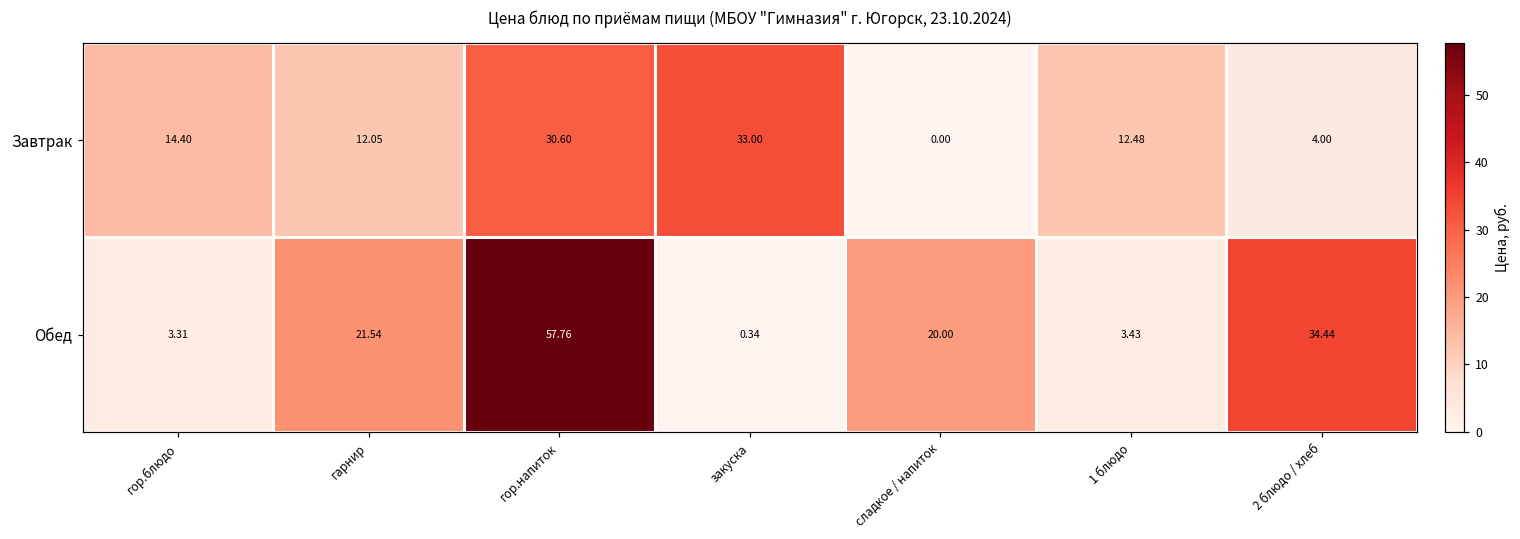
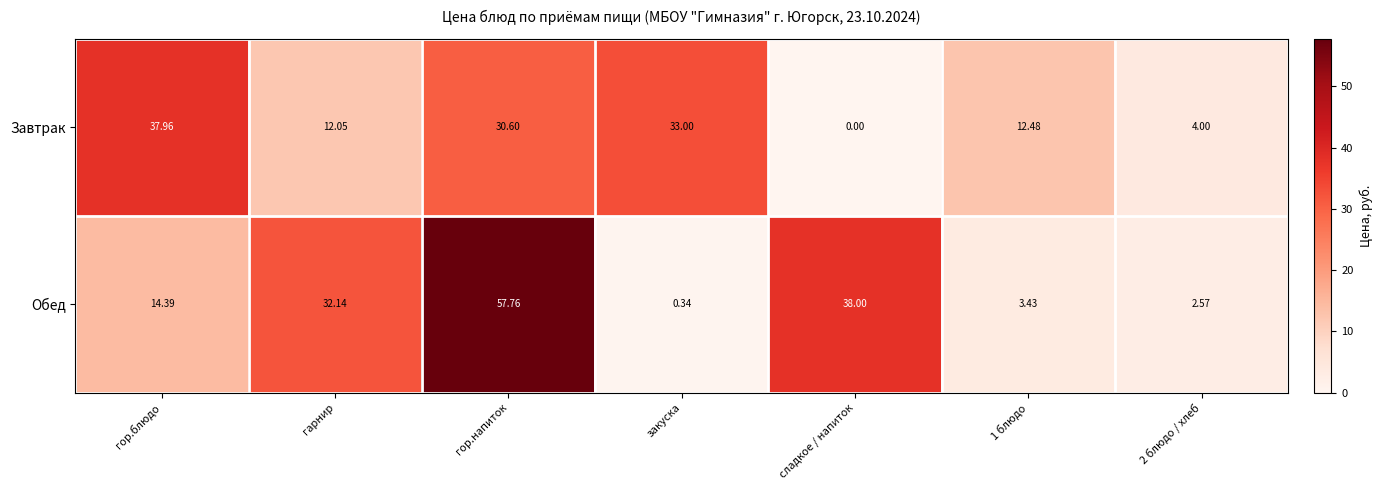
  {
    "Завтрак": {
-     "гор.блюдо": 14.40,
+     "гор.блюдо": 37.96,
      "гарнир": 12.05,
      "гор.напиток": 30.60,
      "закуска": 33.00,
      "сладкое / напиток": 0.00,
      "1 блюдо": 12.48,
      "2 блюдо / хлеб": 4.00
    },
    "Обед": {
-     "гор.блюдо": 3.31,
-     "гарнир": 21.54,
+     "гор.блюдо": 14.39,
+     "гарнир": 32.14,
      "гор.напиток": 57.76,
      "закуска": 0.34,
-     "сладкое / напиток": 20.00,
+     "сладкое / напиток": 38.00,
      "1 блюдо": 3.43,
-     "2 блюдо / хлеб": 34.44
+     "2 блюдо / хлеб": 2.57
    }
  }
